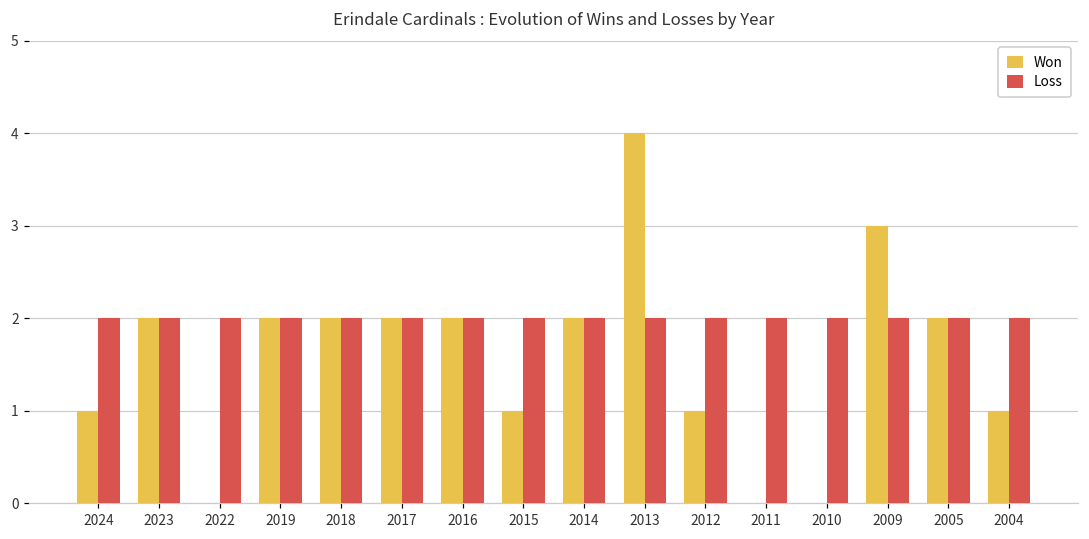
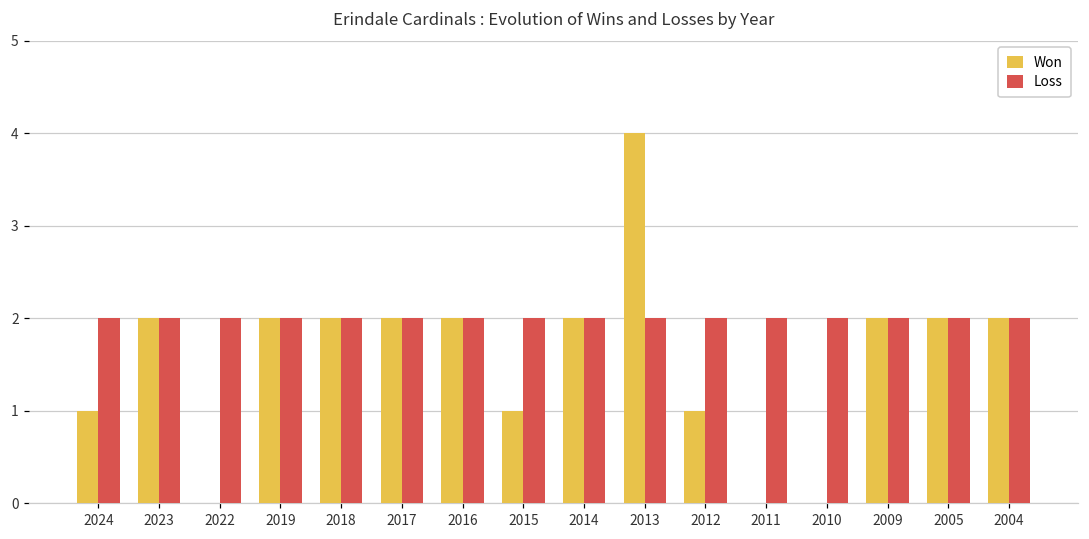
  {
    "Won": {
      "2024": 1,
      "2023": 2,
      "2022": 0,
      "2019": 2,
      "2018": 2,
      "2017": 2,
      "2016": 2,
      "2015": 1,
      "2014": 2,
      "2013": 4,
      "2012": 1,
      "2011": 0,
      "2010": 0,
-     "2009": 3,
+     "2009": 2,
      "2005": 2,
-     "2004": 1
+     "2004": 2
    },
    "Loss": {
      "2024": 2,
      "2023": 2,
      "2022": 2,
      "2019": 2,
      "2018": 2,
      "2017": 2,
      "2016": 2,
      "2015": 2,
      "2014": 2,
      "2013": 2,
      "2012": 2,
      "2011": 2,
      "2010": 2,
      "2009": 2,
      "2005": 2,
      "2004": 2
    }
  }
